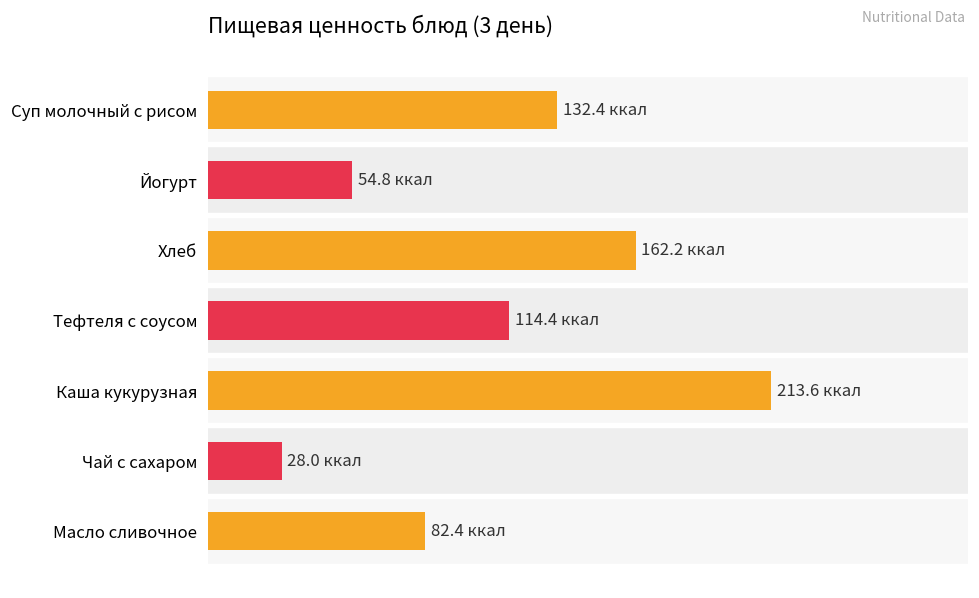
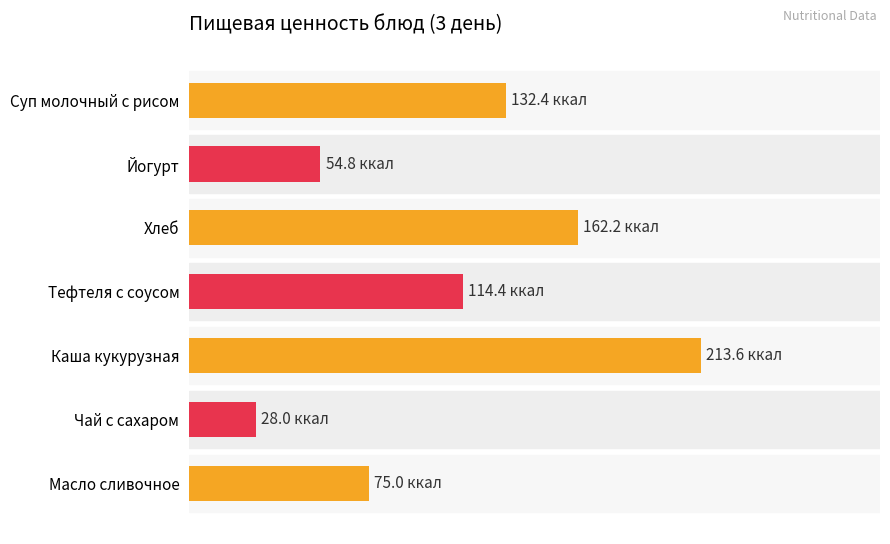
  {
    "Суп молочный с рисом": 132.4,
    "Йогурт": 54.8,
    "Хлеб": 162.2,
    "Тефтеля с соусом": 114.4,
    "Каша кукурузная": 213.6,
    "Чай с сахаром": 28.0,
-   "Масло сливочное": 82.4
+   "Масло сливочное": 75.0
  }
